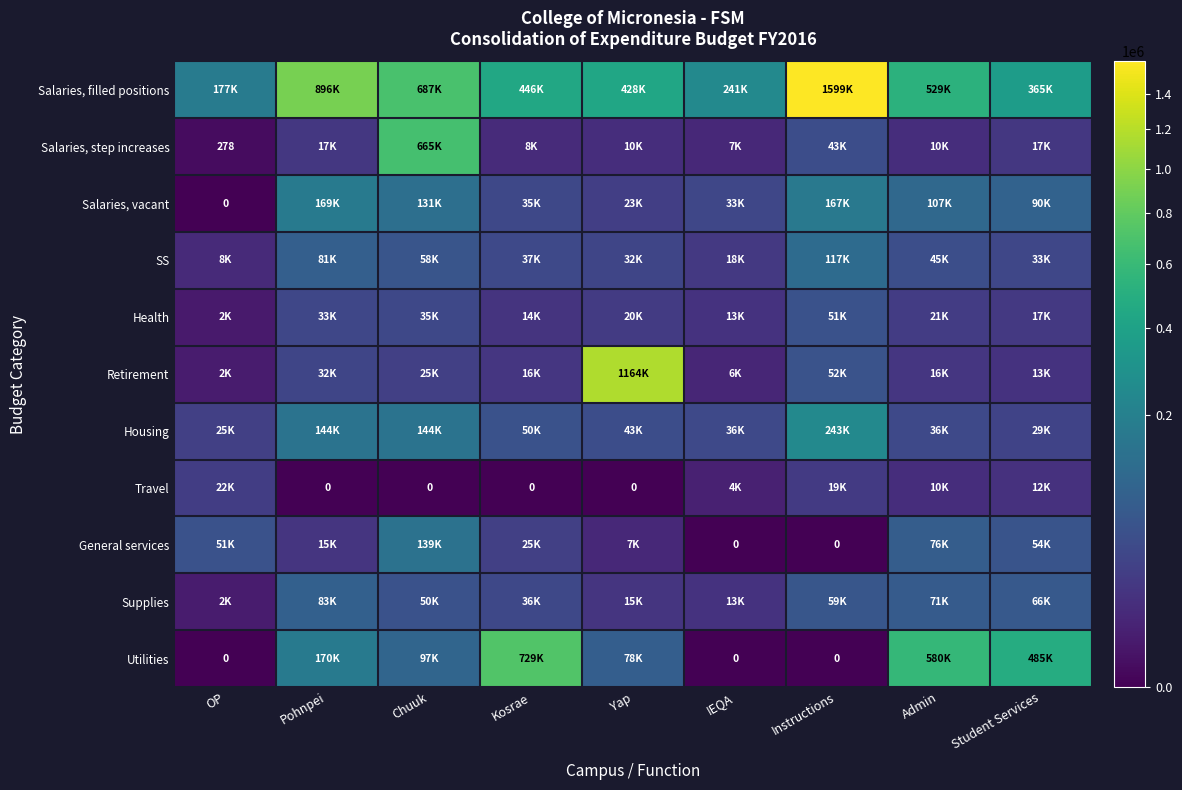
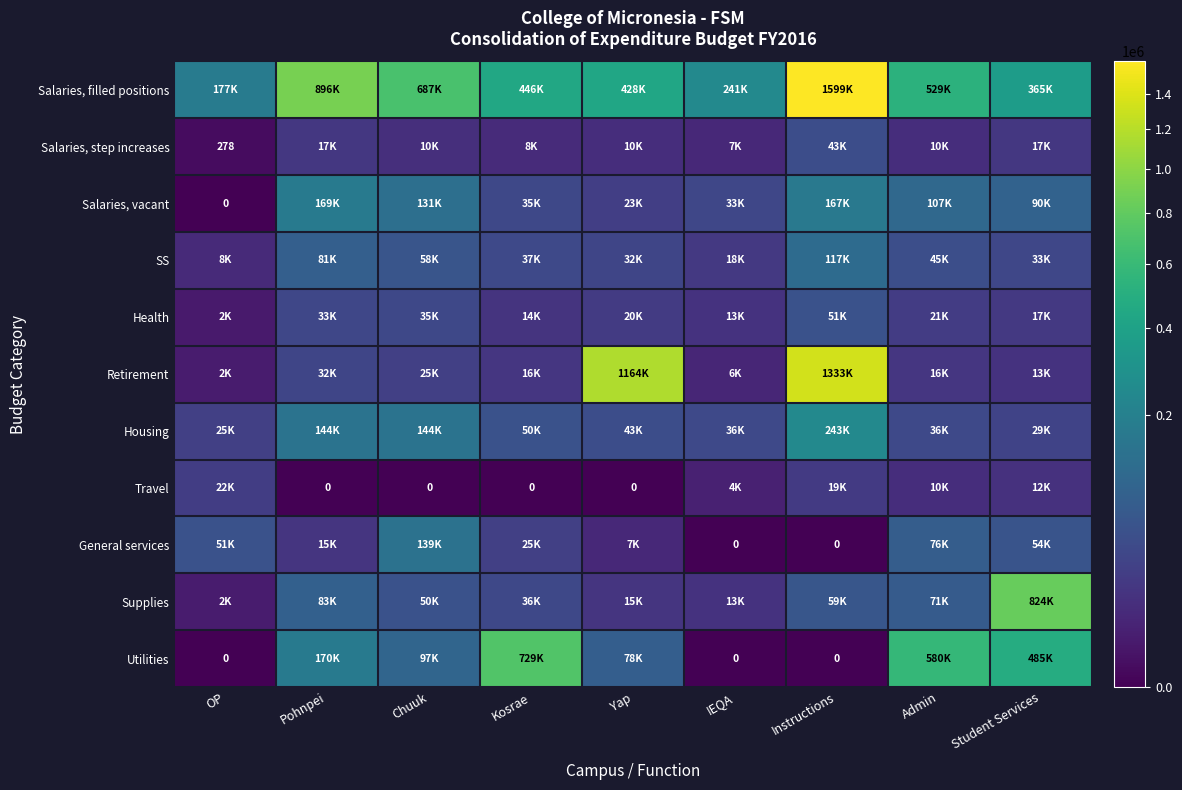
  {
    "Salaries, filled positions": {
      "OP": "177K",
      "Pohnpei": "896K",
      "Chuuk": "687K",
      "Kosrae": "446K",
      "Yap": "428K",
      "IEQA": "241K",
      "Instructions": "1599K",
      "Admin": "529K",
      "Student Services": "365K"
    },
    "Salaries, step increases": {
      "OP": "278",
      "Pohnpei": "17K",
-     "Chuuk": "665K",
+     "Chuuk": "10K",
      "Kosrae": "8K",
      "Yap": "10K",
      "IEQA": "7K",
      "Instructions": "43K",
      "Admin": "10K",
      "Student Services": "17K"
    },
    "Salaries, vacant": {
      "OP": "0",
      "Pohnpei": "169K",
      "Chuuk": "131K",
      "Kosrae": "35K",
      "Yap": "23K",
      "IEQA": "33K",
      "Instructions": "167K",
      "Admin": "107K",
      "Student Services": "90K"
    },
    "SS": {
      "OP": "8K",
      "Pohnpei": "81K",
      "Chuuk": "58K",
      "Kosrae": "37K",
      "Yap": "32K",
      "IEQA": "18K",
      "Instructions": "117K",
      "Admin": "45K",
      "Student Services": "33K"
    },
    "Health": {
      "OP": "2K",
      "Pohnpei": "33K",
      "Chuuk": "35K",
      "Kosrae": "14K",
      "Yap": "20K",
      "IEQA": "13K",
      "Instructions": "51K",
      "Admin": "21K",
      "Student Services": "17K"
    },
    "Retirement": {
      "OP": "2K",
      "Pohnpei": "32K",
      "Chuuk": "25K",
      "Kosrae": "16K",
      "Yap": "1164K",
      "IEQA": "6K",
-     "Instructions": "52K",
+     "Instructions": "1333K",
      "Admin": "16K",
      "Student Services": "13K"
    },
    "Housing": {
      "OP": "25K",
      "Pohnpei": "144K",
      "Chuuk": "144K",
      "Kosrae": "50K",
      "Yap": "43K",
      "IEQA": "36K",
      "Instructions": "243K",
      "Admin": "36K",
      "Student Services": "29K"
    },
    "Travel": {
      "OP": "22K",
      "Pohnpei": "0",
      "Chuuk": "0",
      "Kosrae": "0",
      "Yap": "0",
      "IEQA": "4K",
      "Instructions": "19K",
      "Admin": "10K",
      "Student Services": "12K"
    },
    "General services": {
      "OP": "51K",
      "Pohnpei": "15K",
      "Chuuk": "139K",
      "Kosrae": "25K",
      "Yap": "7K",
      "IEQA": "0",
      "Instructions": "0",
      "Admin": "76K",
      "Student Services": "54K"
    },
    "Supplies": {
      "OP": "2K",
      "Pohnpei": "83K",
      "Chuuk": "50K",
      "Kosrae": "36K",
      "Yap": "15K",
      "IEQA": "13K",
      "Instructions": "59K",
      "Admin": "71K",
-     "Student Services": "66K"
+     "Student Services": "824K"
    },
    "Utilities": {
      "OP": "0",
      "Pohnpei": "170K",
      "Chuuk": "97K",
      "Kosrae": "729K",
      "Yap": "78K",
      "IEQA": "0",
      "Instructions": "0",
      "Admin": "580K",
      "Student Services": "485K"
    }
  }
